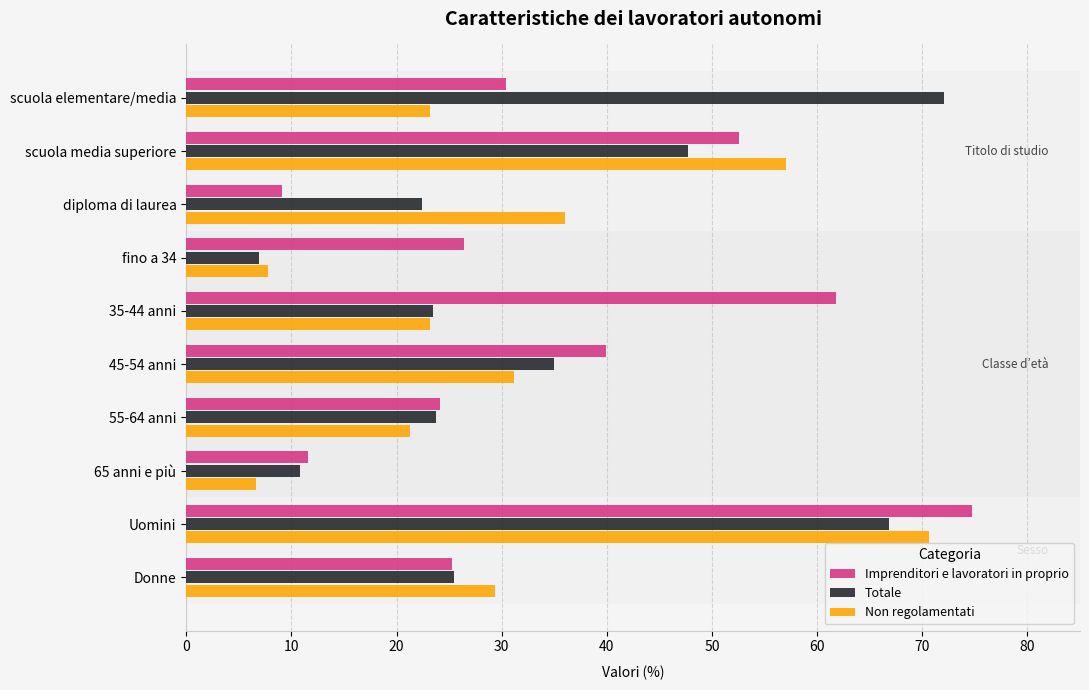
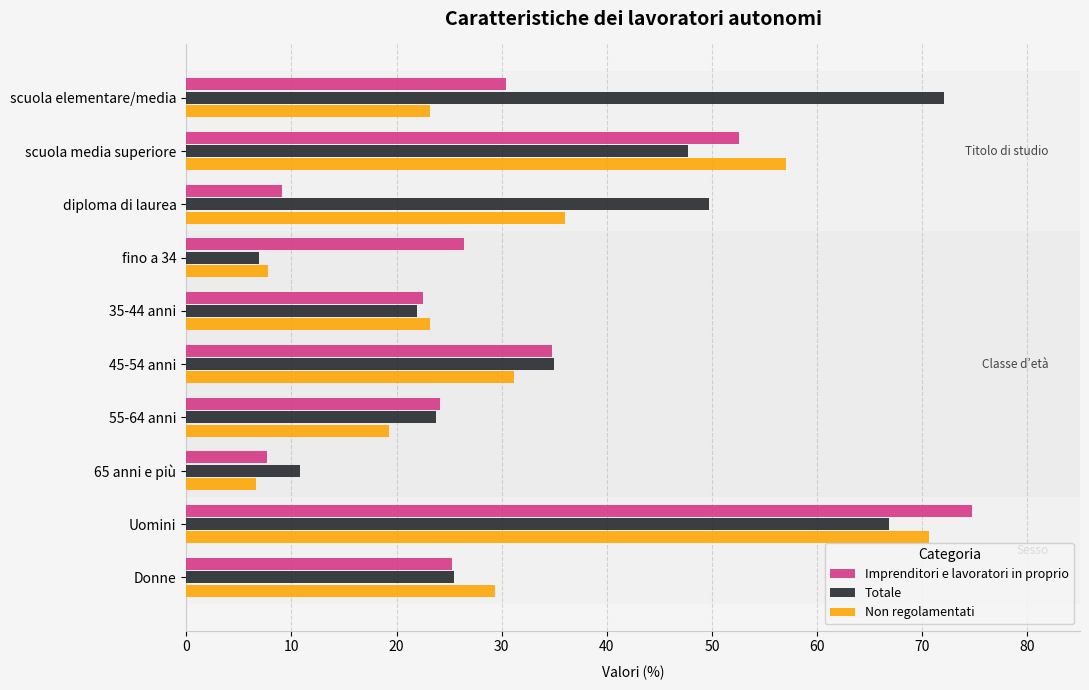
  {
    "Imprenditori e lavoratori in proprio": {
      "scuola elementare/media": 30.4,
      "scuola media superiore": 52.6,
      "diploma di laurea": 9.1,
      "fino a 34": 26.4,
-     "35-44 anni": 61.8,
-     "45-54 anni": 39.9,
+     "35-44 anni": 22.5,
+     "45-54 anni": 34.8,
      "55-64 anni": 24.1,
-     "65 anni e più": 11.6,
+     "65 anni e più": 7.7,
      "Uomini": 74.7,
      "Donne": 25.3
    },
    "Totale": {
      "scuola elementare/media": 72.1,
      "scuola media superiore": 47.7,
-     "diploma di laurea": 22.4,
+     "diploma di laurea": 49.7,
      "fino a 34": 6.9,
-     "35-44 anni": 23.5,
+     "35-44 anni": 21.9,
      "45-54 anni": 35.0,
      "55-64 anni": 23.8,
      "65 anni e più": 10.8,
      "Uomini": 66.8,
      "Donne": 25.5
    },
    "Non regolamentati": {
      "scuola elementare/media": 23.2,
      "scuola media superiore": 57.0,
      "diploma di laurea": 36.0,
      "fino a 34": 7.8,
      "35-44 anni": 23.2,
      "45-54 anni": 31.2,
-     "55-64 anni": 21.3,
+     "55-64 anni": 19.3,
      "65 anni e più": 6.6,
      "Uomini": 70.6,
      "Donne": 29.4
    }
  }
